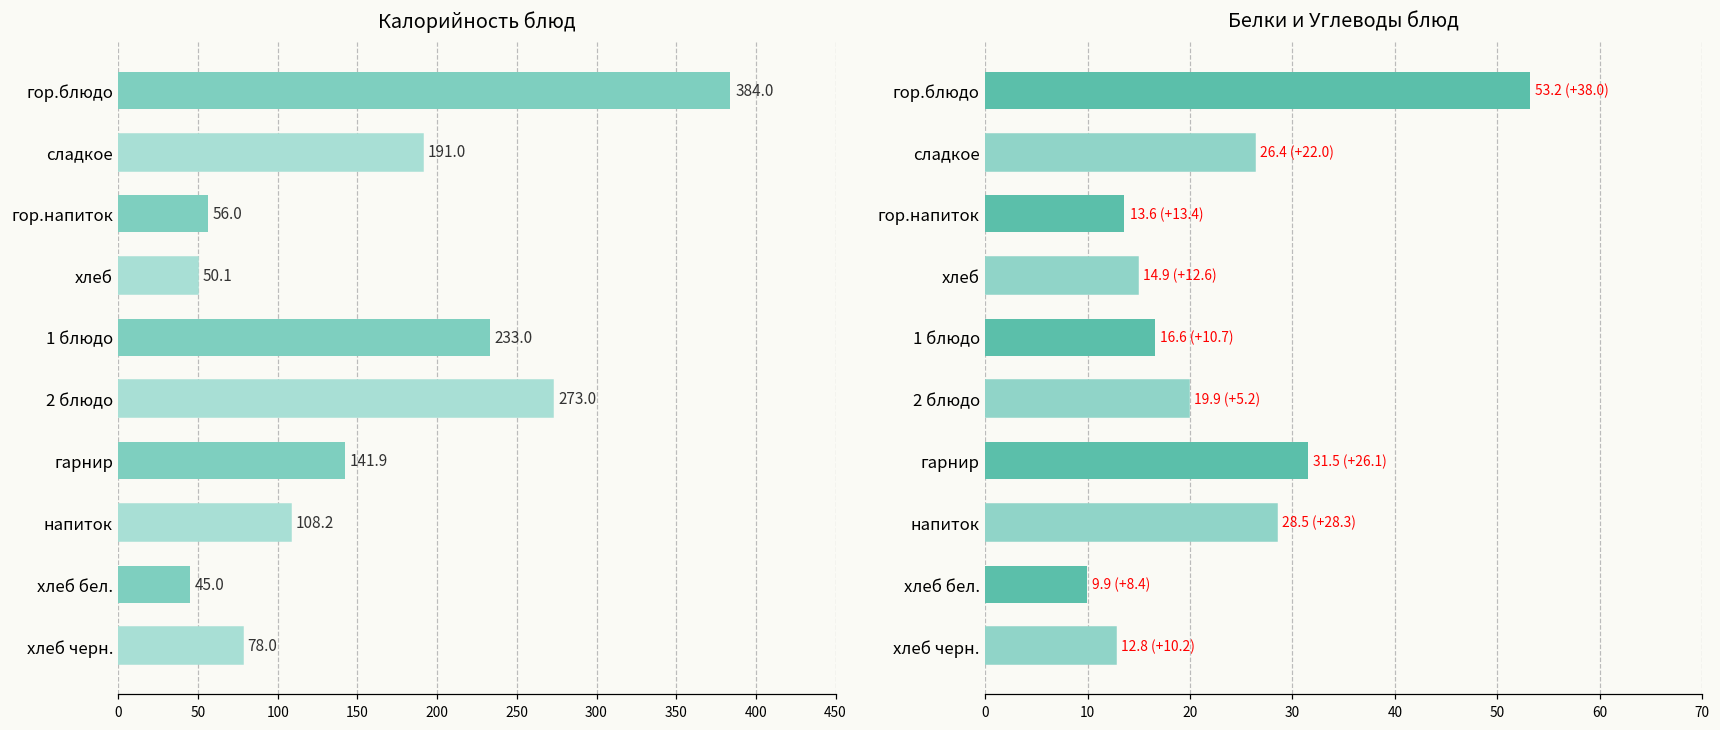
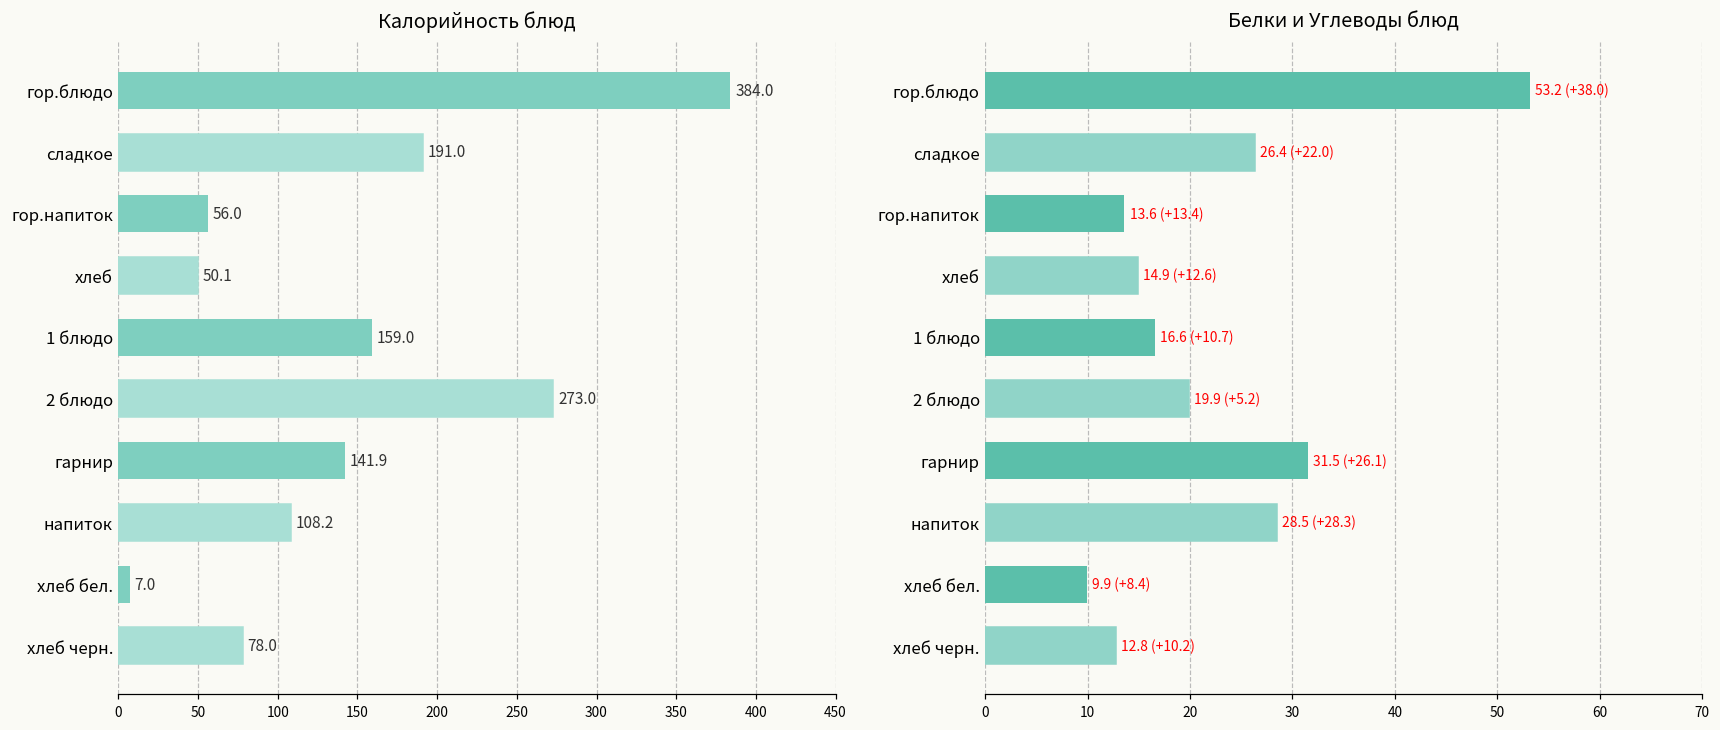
  {
    "Калорийность блюд": {
      "гор.блюдо": 384.0,
      "сладкое": 191.0,
      "гор.напиток": 56.0,
      "хлеб": 50.1,
-     "1 блюдо": 233.0,
+     "1 блюдо": 159.0,
      "2 блюдо": 273.0,
      "гарнир": 141.9,
      "напиток": 108.2,
-     "хлеб бел.": 45.0,
+     "хлеб бел.": 7.0,
      "хлеб черн.": 78.0
    },
    "Белки и Углеводы блюд": {
      "гор.блюдо": 53.2,
      "сладкое": 26.4,
      "гор.напиток": 13.6,
      "хлеб": 14.9,
      "1 блюдо": 16.6,
      "2 блюдо": 19.9,
      "гарнир": 31.5,
      "напиток": 28.5,
      "хлеб бел.": 9.9,
      "хлеб черн.": 12.8
    }
  }
